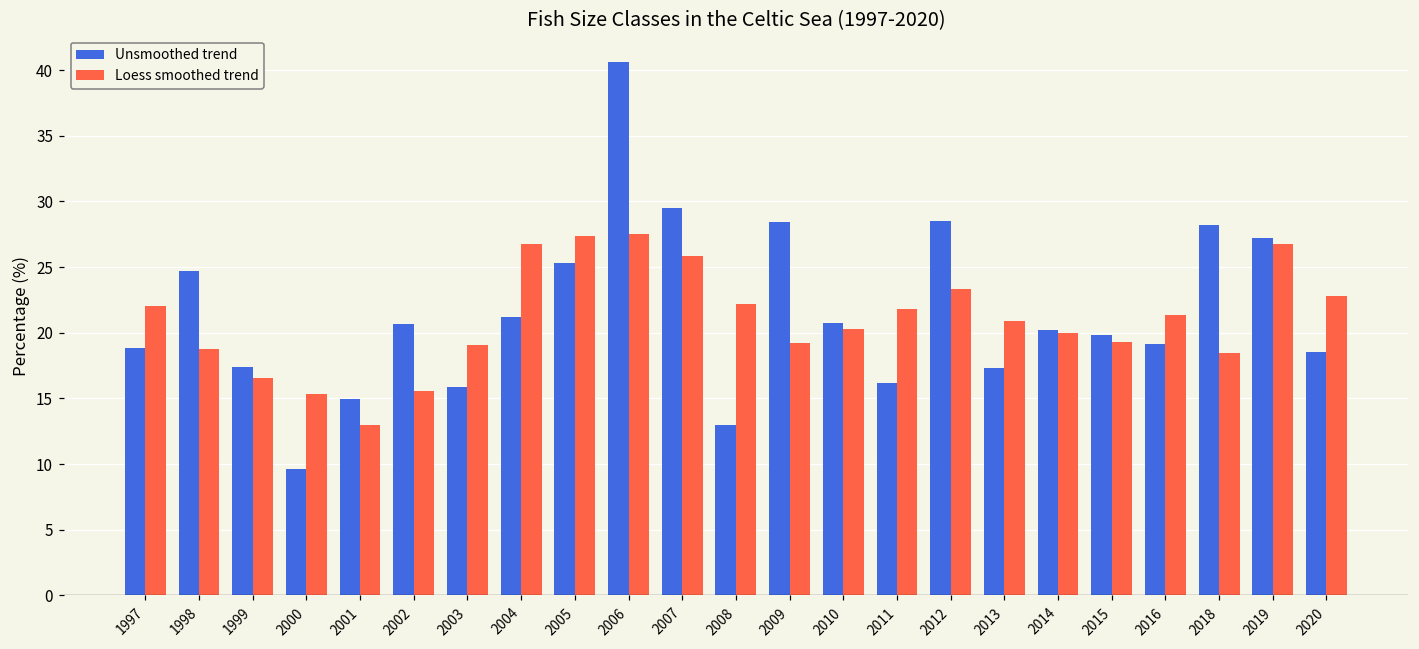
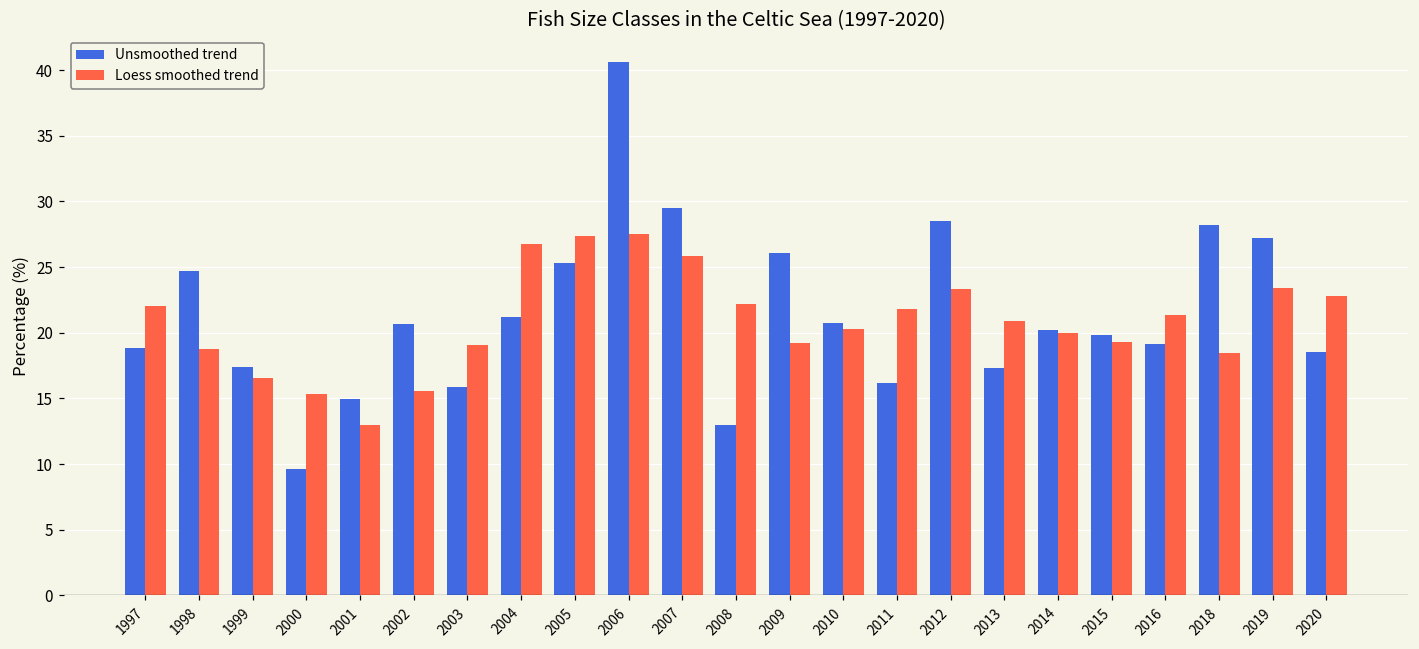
  {
    "Unsmoothed trend": {
      "1997": 18.9,
      "1998": 24.7,
      "1999": 17.4,
      "2000": 9.6,
      "2001": 14.9,
      "2002": 20.7,
      "2003": 15.9,
      "2004": 21.2,
      "2005": 25.3,
      "2006": 40.6,
      "2007": 29.5,
      "2008": 13.0,
-     "2009": 28.5,
+     "2009": 26.1,
      "2010": 20.7,
      "2011": 16.2,
      "2012": 28.5,
      "2013": 17.4,
      "2014": 20.2,
      "2015": 19.8,
      "2016": 19.1,
      "2018": 28.2,
      "2019": 27.2,
      "2020": 18.6
    },
    "Loess smoothed trend": {
      "1997": 22.0,
      "1998": 18.8,
      "1999": 16.6,
      "2000": 15.3,
      "2001": 13.0,
      "2002": 15.5,
      "2003": 19.1,
      "2004": 26.8,
      "2005": 27.3,
      "2006": 27.5,
      "2007": 25.9,
      "2008": 22.2,
      "2009": 19.2,
      "2010": 20.3,
      "2011": 21.8,
      "2012": 23.3,
      "2013": 20.9,
      "2014": 20.0,
      "2015": 19.3,
      "2016": 21.3,
      "2018": 18.5,
-     "2019": 26.7,
+     "2019": 23.4,
      "2020": 22.8
    }
  }
